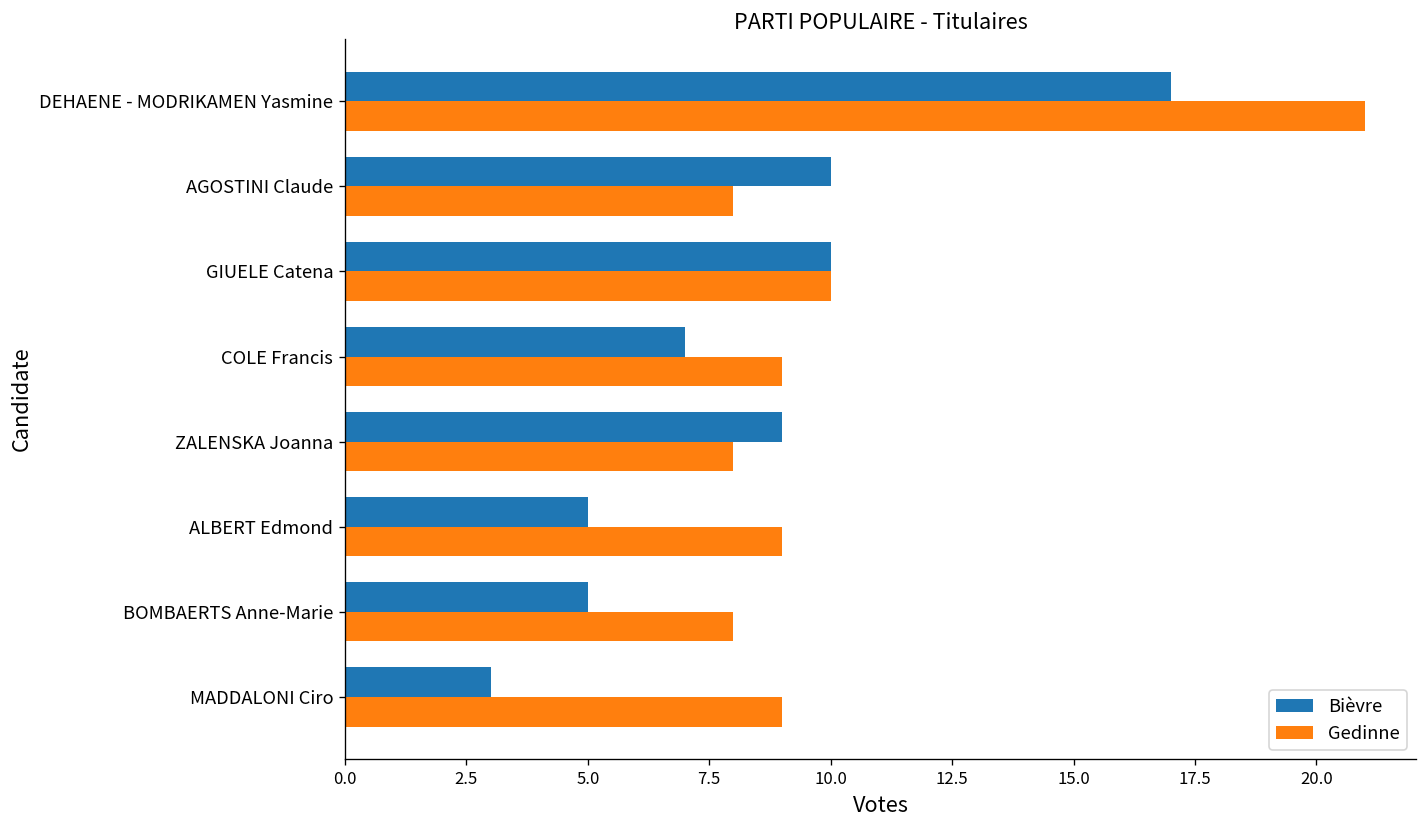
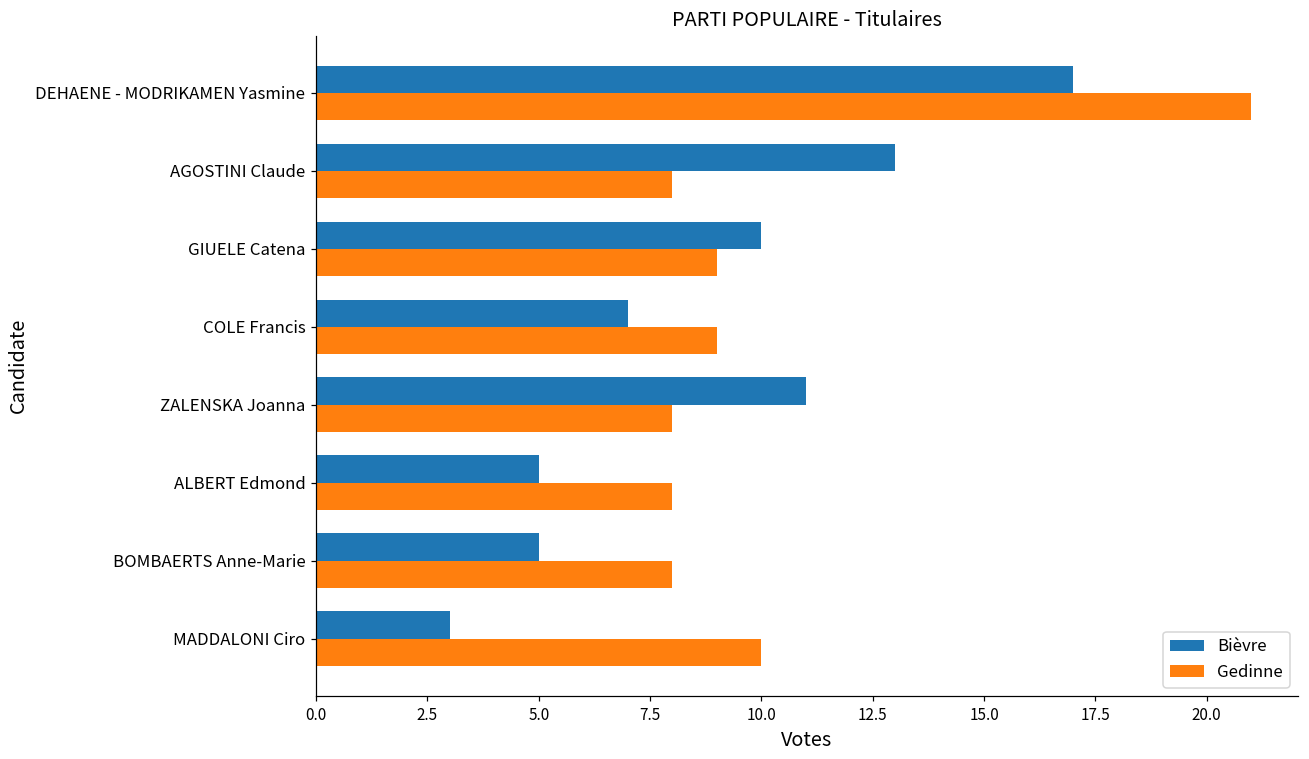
  {
    "Bièvre": {
      "DEHAENE - MODRIKAMEN Yasmine": 17,
-     "AGOSTINI Claude": 10,
+     "AGOSTINI Claude": 13,
      "GIUELE Catena": 10,
      "COLE Francis": 7,
-     "ZALENSKA Joanna": 9,
+     "ZALENSKA Joanna": 11,
      "ALBERT Edmond": 5,
      "BOMBAERTS Anne-Marie": 5,
      "MADDALONI Ciro": 3
    },
    "Gedinne": {
      "DEHAENE - MODRIKAMEN Yasmine": 21,
      "AGOSTINI Claude": 8,
-     "GIUELE Catena": 10,
+     "GIUELE Catena": 9,
      "COLE Francis": 9,
      "ZALENSKA Joanna": 8,
-     "ALBERT Edmond": 9,
+     "ALBERT Edmond": 8,
      "BOMBAERTS Anne-Marie": 8,
-     "MADDALONI Ciro": 9
+     "MADDALONI Ciro": 10
    }
  }
